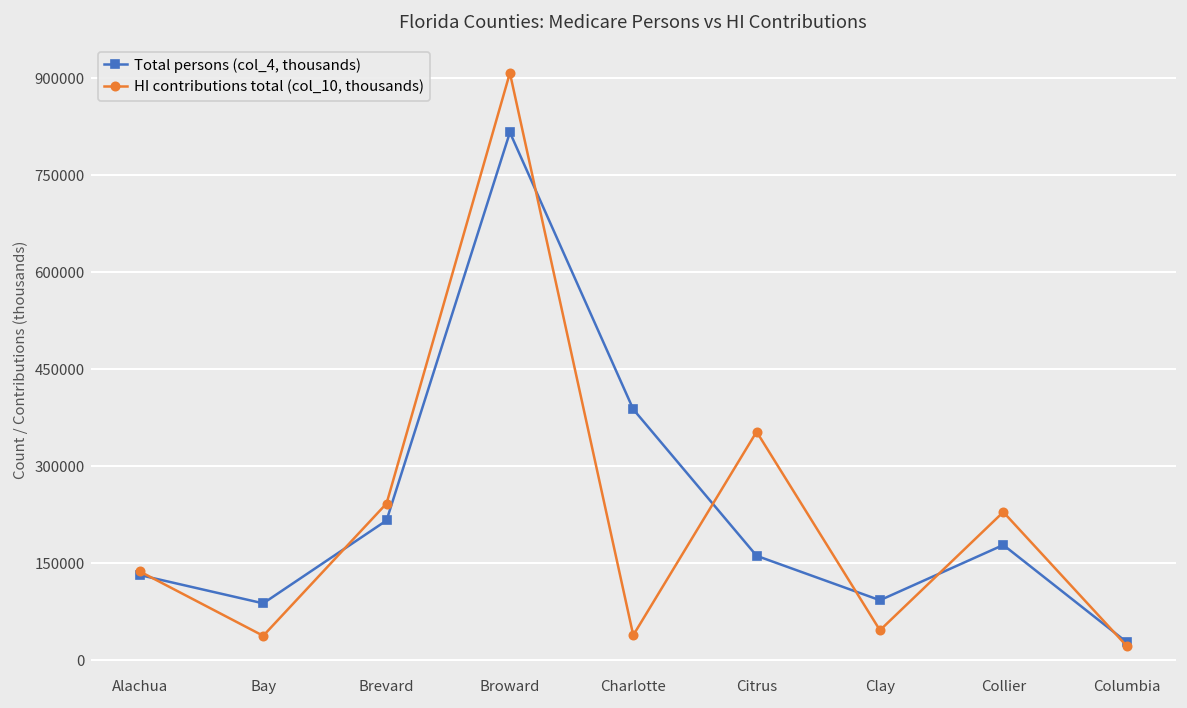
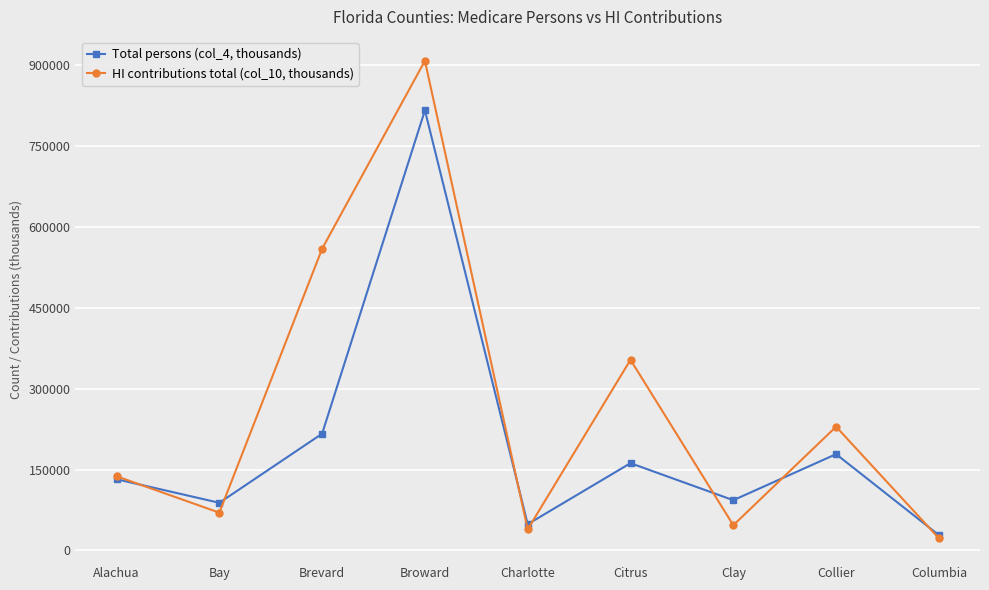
  {
    "Total persons (col_4, thousands)": {
      "Alachua": 130000,
      "Bay": 90000,
      "Brevard": 220000,
      "Broward": 820000,
-     "Charlotte": 390000,
+     "Charlotte": 50000,
      "Citrus": 160000,
      "Clay": 90000,
      "Collier": 180000,
      "Columbia": 30000
    },
    "HI contributions total (col_10, thousands)": {
      "Alachua": 140000,
-     "Bay": 40000,
-     "Brevard": 240000,
+     "Bay": 70000,
+     "Brevard": 560000,
      "Broward": 910000,
      "Charlotte": 40000,
      "Citrus": 350000,
      "Clay": 50000,
      "Collier": 230000,
      "Columbia": 20000
    }
  }
